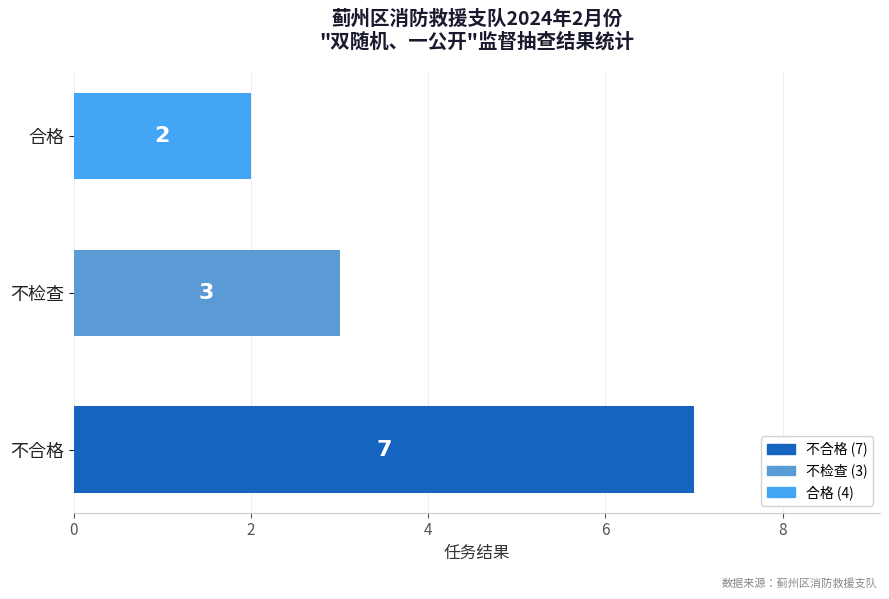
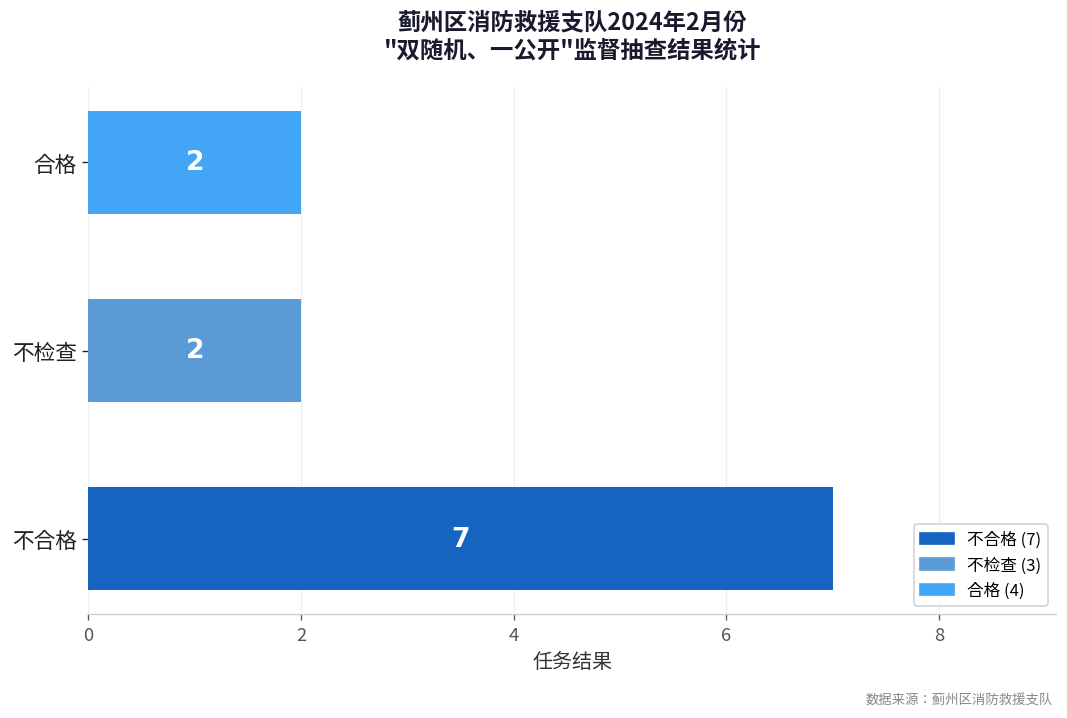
  {
    "合格": 2,
-   "不检查": 3,
+   "不检查": 2,
    "不合格": 7
  }
